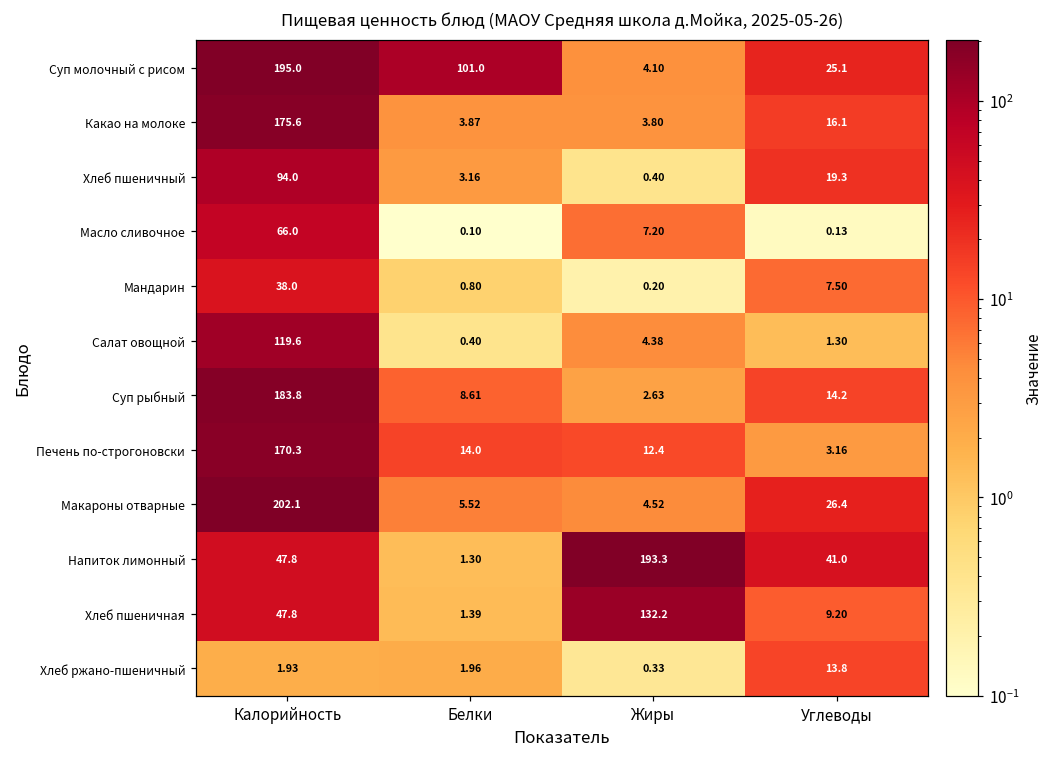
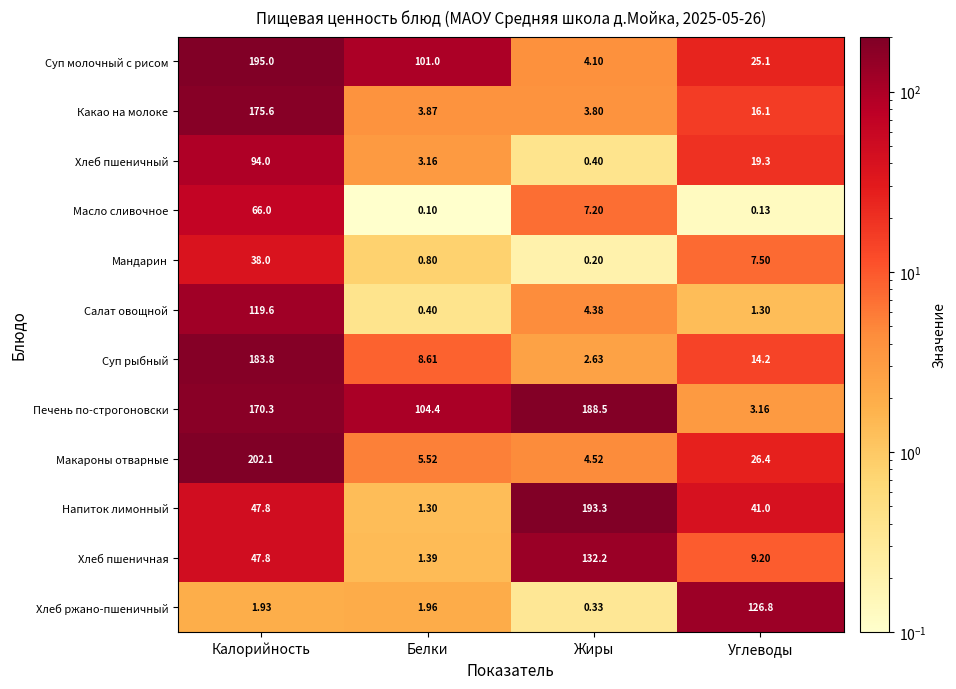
  {
    "Суп молочный с рисом": {
      "Калорийность": 195.0,
      "Белки": 101.0,
      "Жиры": 4.10,
      "Углеводы": 25.1
    },
    "Какао на молоке": {
      "Калорийность": 175.6,
      "Белки": 3.87,
      "Жиры": 3.80,
      "Углеводы": 16.1
    },
    "Хлеб пшеничный": {
      "Калорийность": 94.0,
      "Белки": 3.16,
      "Жиры": 0.40,
      "Углеводы": 19.3
    },
    "Масло сливочное": {
      "Калорийность": 66.0,
      "Белки": 0.10,
      "Жиры": 7.20,
      "Углеводы": 0.13
    },
    "Мандарин": {
      "Калорийность": 38.0,
      "Белки": 0.80,
      "Жиры": 0.20,
      "Углеводы": 7.50
    },
    "Салат овощной": {
      "Калорийность": 119.6,
      "Белки": 0.40,
      "Жиры": 4.38,
      "Углеводы": 1.30
    },
    "Суп рыбный": {
      "Калорийность": 183.8,
      "Белки": 8.61,
      "Жиры": 2.63,
      "Углеводы": 14.2
    },
    "Печень по-строгоновски": {
      "Калорийность": 170.3,
-     "Белки": 14.0,
-     "Жиры": 12.4,
+     "Белки": 104.4,
+     "Жиры": 188.5,
      "Углеводы": 3.16
    },
    "Макароны отварные": {
      "Калорийность": 202.1,
      "Белки": 5.52,
      "Жиры": 4.52,
      "Углеводы": 26.4
    },
    "Напиток лимонный": {
      "Калорийность": 47.8,
      "Белки": 1.30,
      "Жиры": 193.3,
      "Углеводы": 41.0
    },
    "Хлеб пшеничная": {
      "Калорийность": 47.8,
      "Белки": 1.39,
      "Жиры": 132.2,
      "Углеводы": 9.20
    },
    "Хлеб ржано-пшеничный": {
      "Калорийность": 1.93,
      "Белки": 1.96,
      "Жиры": 0.33,
-     "Углеводы": 13.8
+     "Углеводы": 126.8
    }
  }
